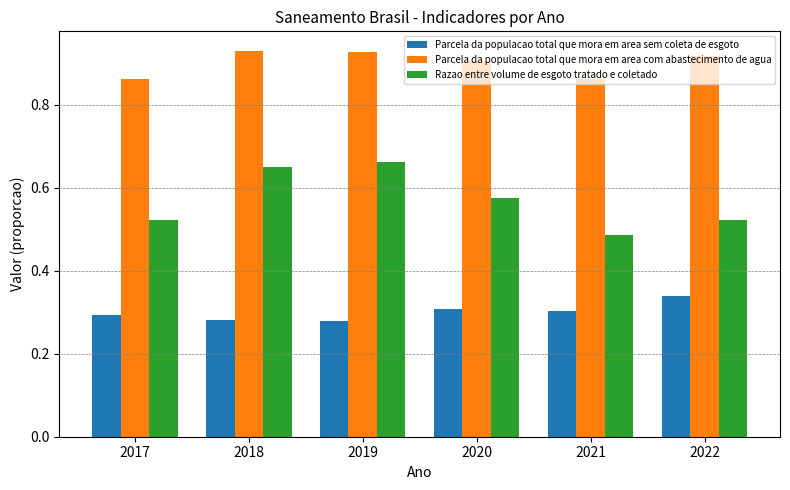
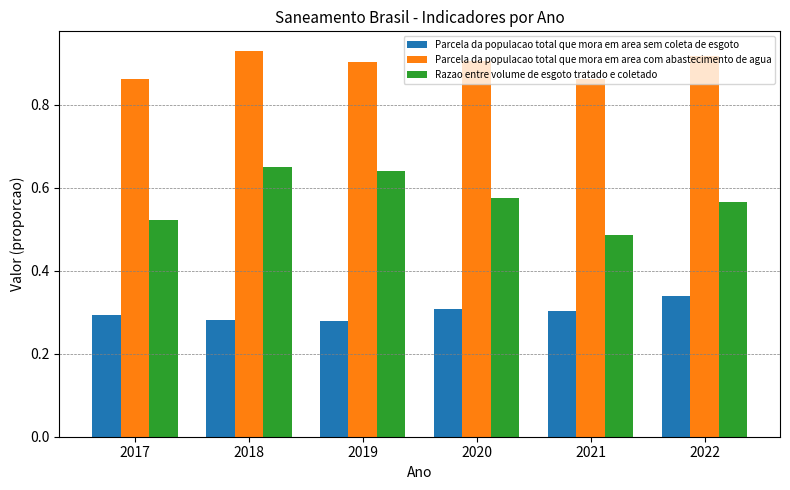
  {
    "Parcela da populacao total que mora em area sem coleta de esgoto": {
      "2017": 0.29,
      "2018": 0.28,
      "2019": 0.28,
      "2020": 0.31,
      "2021": 0.30,
      "2022": 0.34
    },
    "Parcela da populacao total que mora em area com abastecimento de agua": {
      "2017": 0.86,
      "2018": 0.93,
-     "2019": 0.93
+     "2019": 0.90
    },
    "Razao entre volume de esgoto tratado e coletado": {
      "2017": 0.52,
      "2018": 0.65,
-     "2019": 0.66,
+     "2019": 0.64,
      "2020": 0.58,
      "2021": 0.49,
-     "2022": 0.52
+     "2022": 0.57
    }
  }
